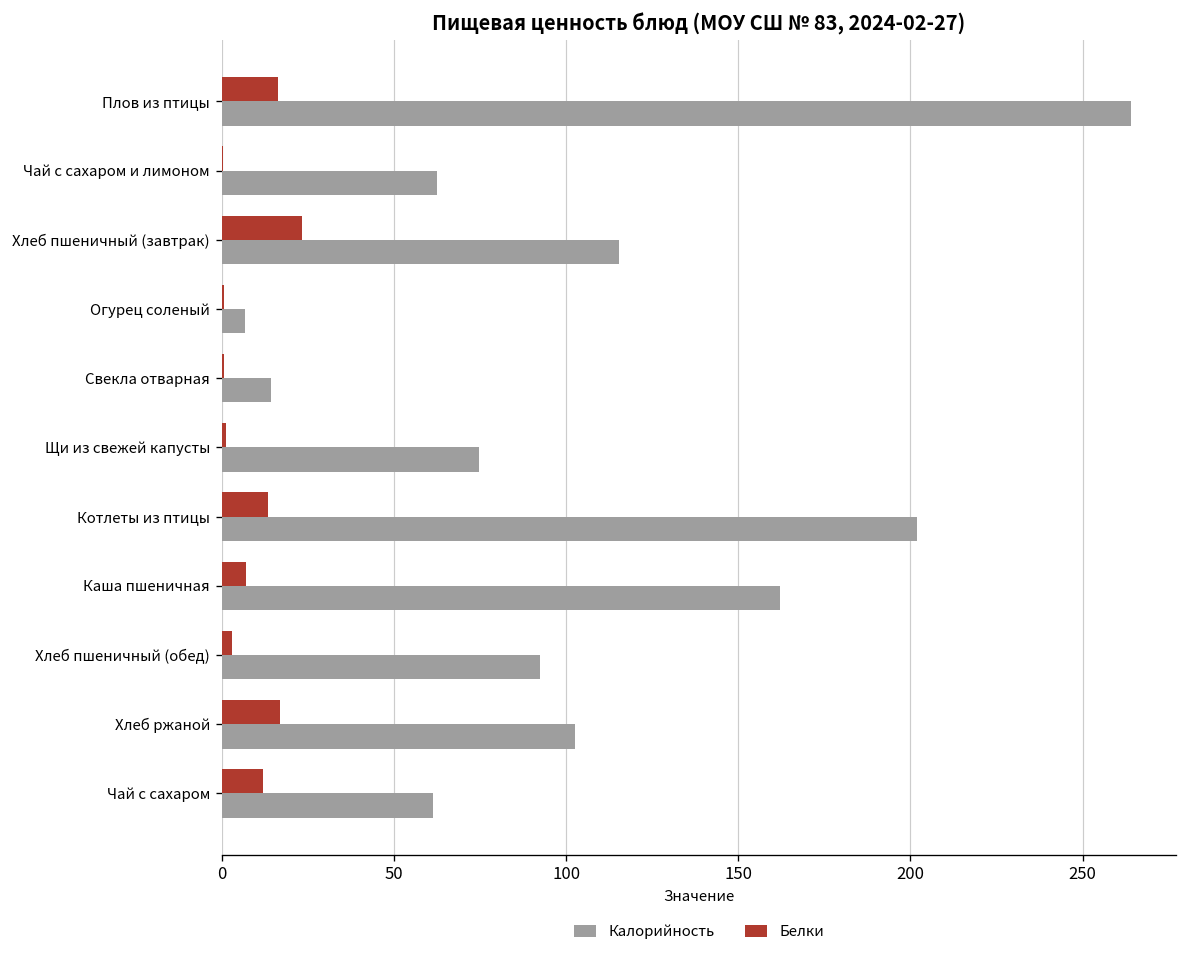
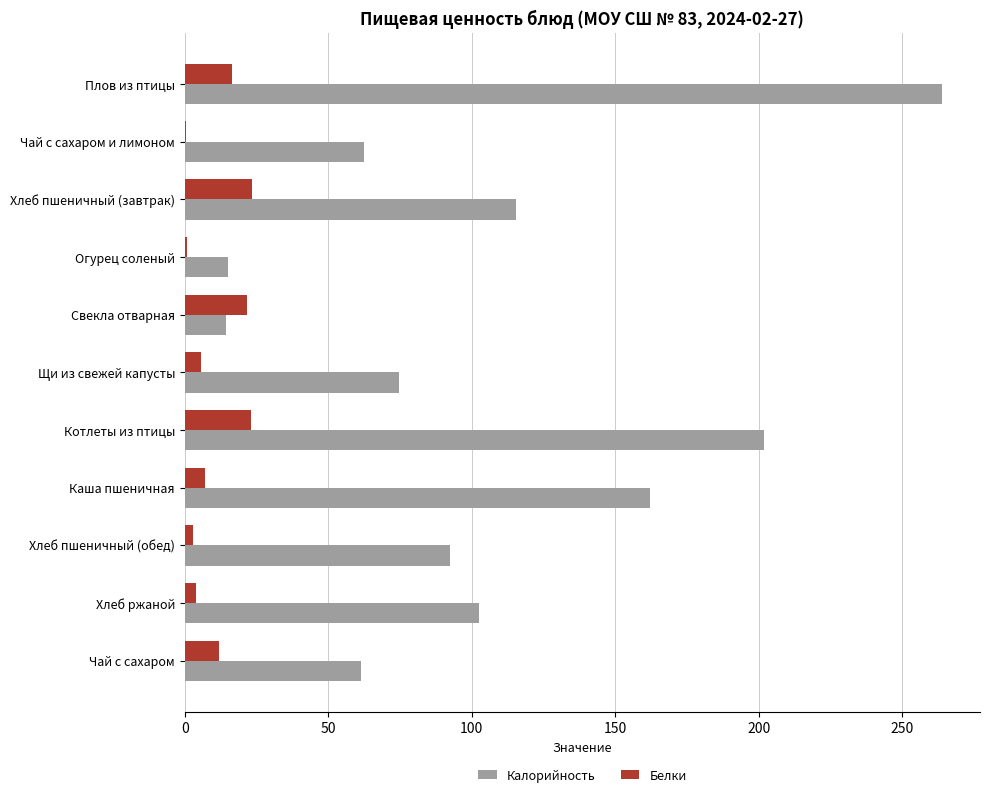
  {
    "Калорийность": {
      "Плов из птицы": 264,
      "Чай с сахаром и лимоном": 63,
      "Хлеб пшеничный (завтрак)": 115,
-     "Огурец соленый": 7,
+     "Огурец соленый": 15,
      "Свекла отварная": 14,
      "Щи из свежей капусты": 75,
      "Котлеты из птицы": 202,
      "Каша пшеничная": 162,
      "Хлеб пшеничный (обед)": 92,
      "Хлеб ржаной": 103,
      "Чай с сахаром": 61
    },
    "Белки": {
      "Плов из птицы": 16,
      "Хлеб пшеничный (завтрак)": 23,
-     "Свекла отварная": 1,
-     "Щи из свежей капусты": 1,
-     "Котлеты из птицы": 13,
+     "Свекла отварная": 22,
+     "Щи из свежей капусты": 6,
+     "Котлеты из птицы": 23,
      "Каша пшеничная": 7,
      "Хлеб пшеничный (обед)": 3,
-     "Хлеб ржаной": 17,
+     "Хлеб ржаной": 4,
      "Чай с сахаром": 12
    }
  }
